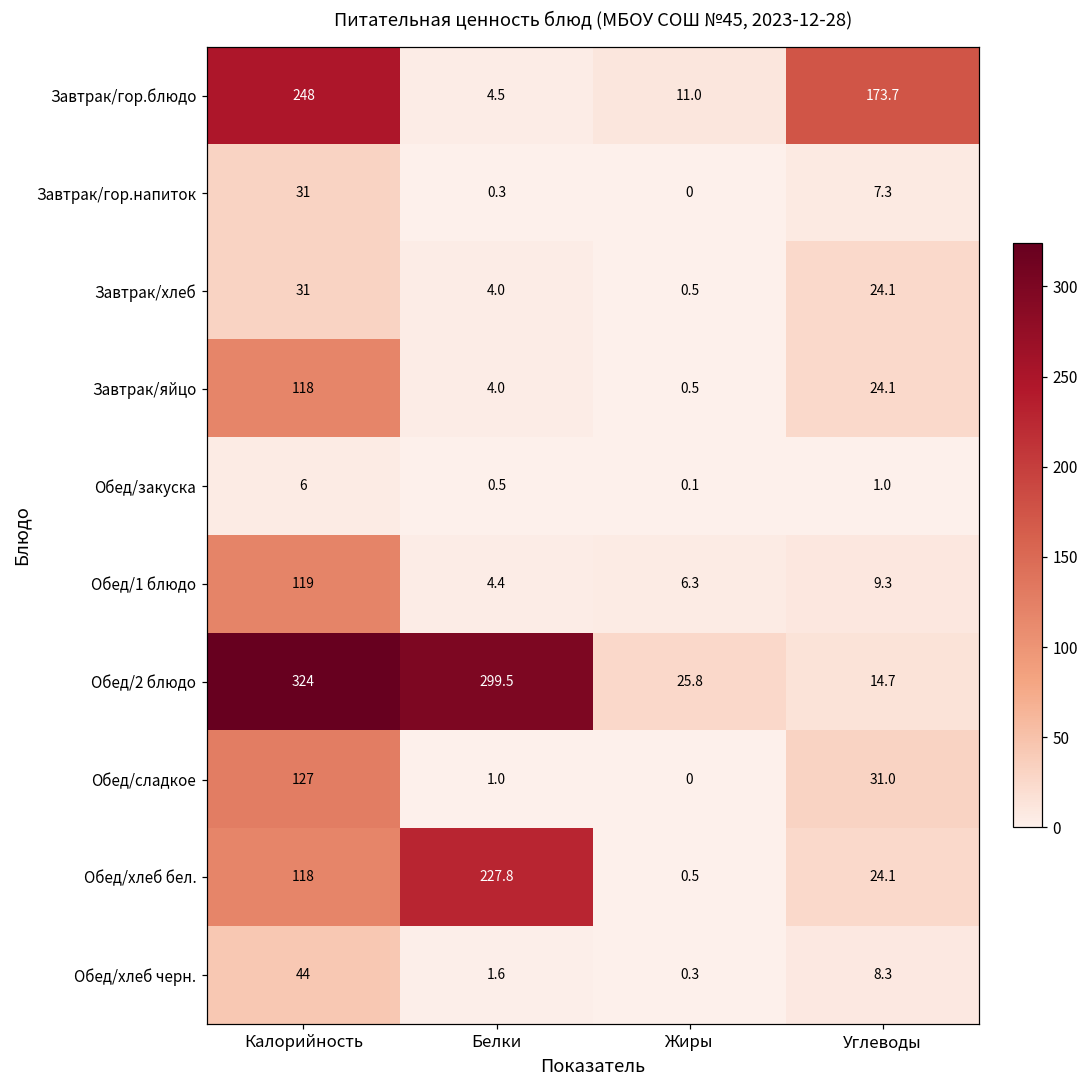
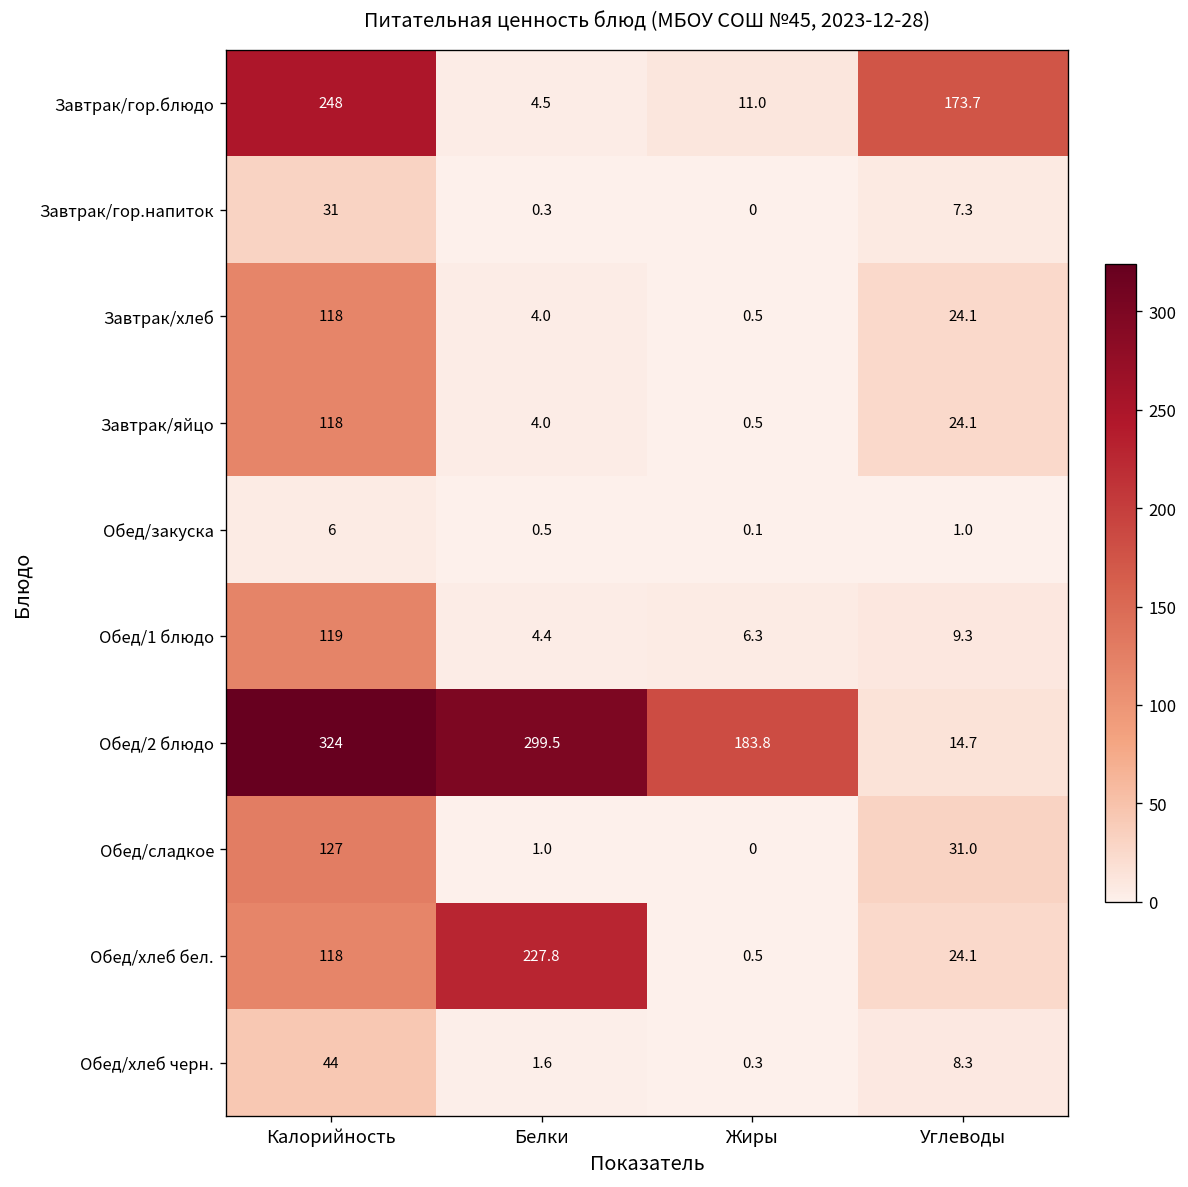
  {
    "Завтрак/гор.блюдо": {
      "Калорийность": 248,
      "Белки": 4.5,
      "Жиры": 11.0,
      "Углеводы": 173.7
    },
    "Завтрак/гор.напиток": {
      "Калорийность": 31,
      "Белки": 0.3,
      "Жиры": 0,
      "Углеводы": 7.3
    },
    "Завтрак/хлеб": {
-     "Калорийность": 31,
+     "Калорийность": 118,
      "Белки": 4.0,
      "Жиры": 0.5,
      "Углеводы": 24.1
    },
    "Завтрак/яйцо": {
      "Калорийность": 118,
      "Белки": 4.0,
      "Жиры": 0.5,
      "Углеводы": 24.1
    },
    "Обед/закуска": {
      "Калорийность": 6,
      "Белки": 0.5,
      "Жиры": 0.1,
      "Углеводы": 1.0
    },
    "Обед/1 блюдо": {
      "Калорийность": 119,
      "Белки": 4.4,
      "Жиры": 6.3,
      "Углеводы": 9.3
    },
    "Обед/2 блюдо": {
      "Калорийность": 324,
      "Белки": 299.5,
-     "Жиры": 25.8,
+     "Жиры": 183.8,
      "Углеводы": 14.7
    },
    "Обед/сладкое": {
      "Калорийность": 127,
      "Белки": 1.0,
      "Жиры": 0,
      "Углеводы": 31.0
    },
    "Обед/хлеб бел.": {
      "Калорийность": 118,
      "Белки": 227.8,
      "Жиры": 0.5,
      "Углеводы": 24.1
    },
    "Обед/хлеб черн.": {
      "Калорийность": 44,
      "Белки": 1.6,
      "Жиры": 0.3,
      "Углеводы": 8.3
    }
  }
